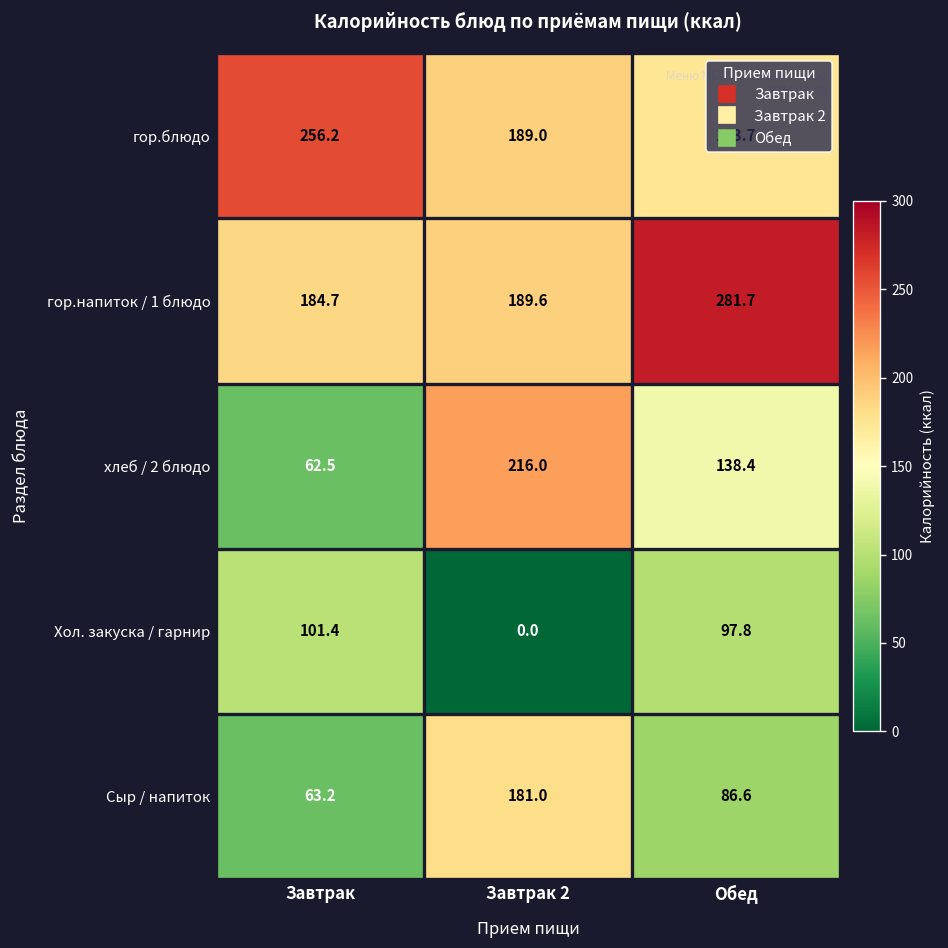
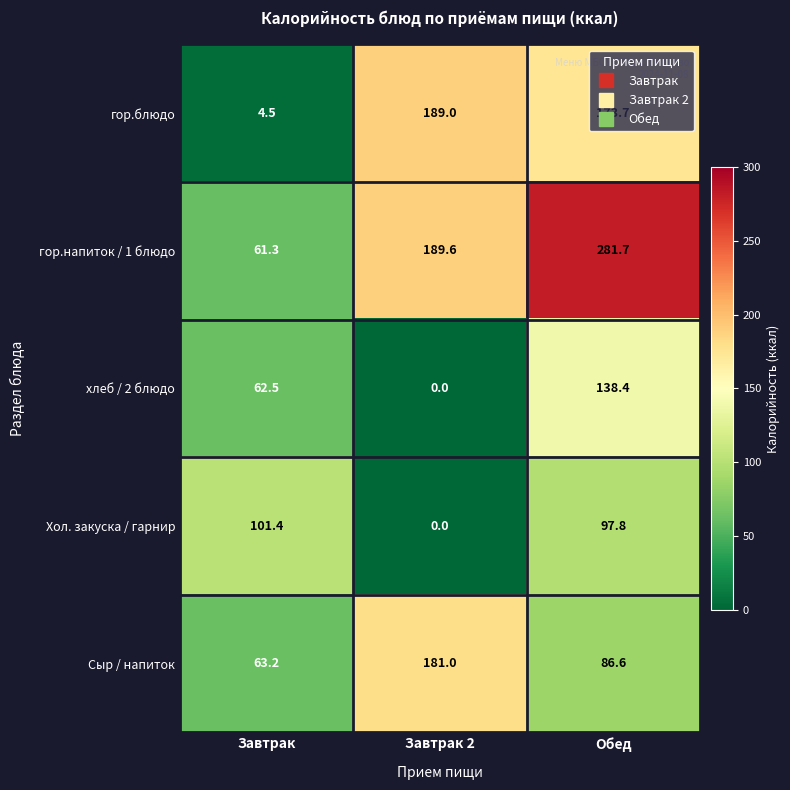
  {
    "гор.блюдо": {
-     "Завтрак": 256.2,
+     "Завтрак": 4.5,
      "Завтрак 2": 189.0
    },
    "гор.напиток / 1 блюдо": {
-     "Завтрак": 184.7,
+     "Завтрак": 61.3,
      "Завтрак 2": 189.6,
      "Обед": 281.7
    },
    "хлеб / 2 блюдо": {
      "Завтрак": 62.5,
-     "Завтрак 2": 216.0,
+     "Завтрак 2": 0.0,
      "Обед": 138.4
    },
    "Хол. закуска / гарнир": {
      "Завтрак": 101.4,
      "Завтрак 2": 0.0,
      "Обед": 97.8
    },
    "Сыр / напиток": {
      "Завтрак": 63.2,
      "Завтрак 2": 181.0,
      "Обед": 86.6
    }
  }
